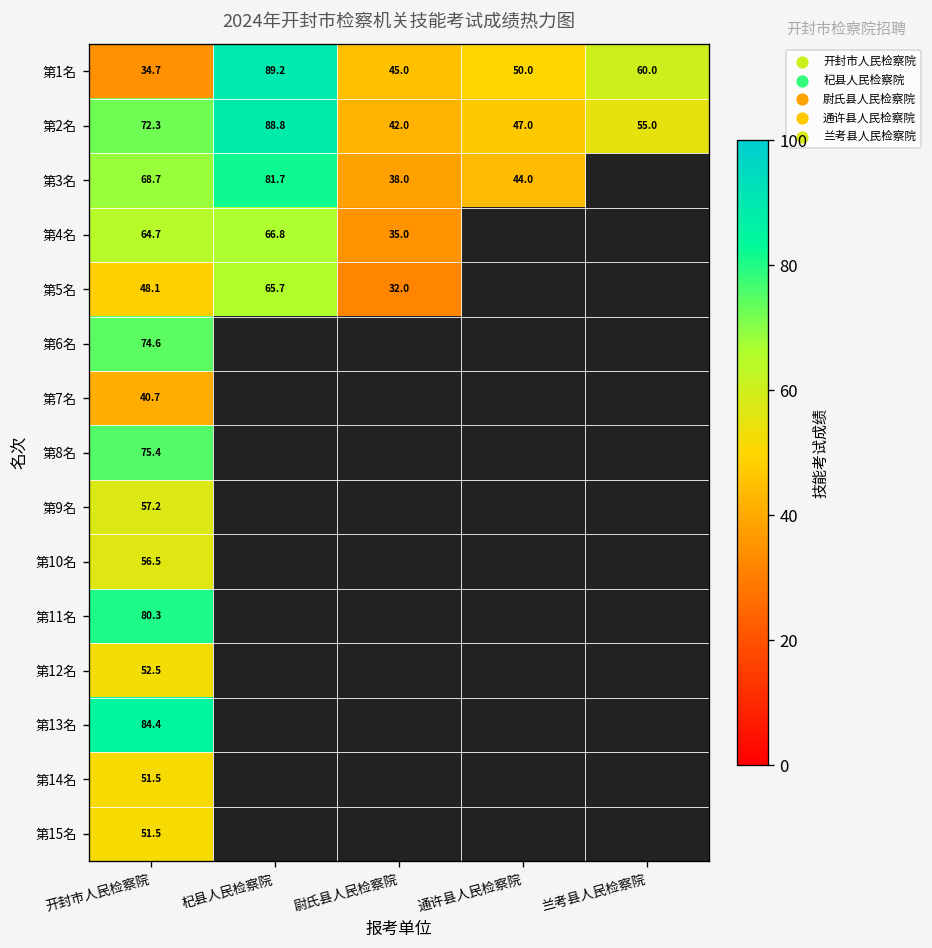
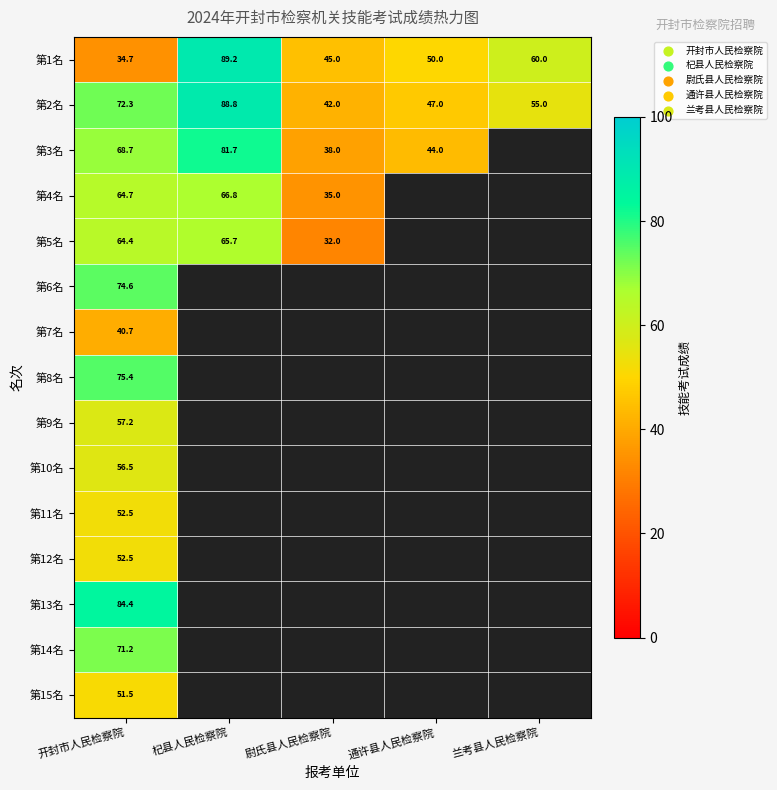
  {
    "第1名": {
      "开封市人民检察院": 34.7,
      "杞县人民检察院": 89.2,
      "尉氏县人民检察院": 45.0,
      "通许县人民检察院": 50.0,
      "兰考县人民检察院": 60.0
    },
    "第2名": {
      "开封市人民检察院": 72.3,
      "杞县人民检察院": 88.8,
      "尉氏县人民检察院": 42.0,
      "通许县人民检察院": 47.0,
      "兰考县人民检察院": 55.0
    },
    "第3名": {
      "开封市人民检察院": 68.7,
      "杞县人民检察院": 81.7,
      "尉氏县人民检察院": 38.0,
      "通许县人民检察院": 44.0
    },
    "第4名": {
      "开封市人民检察院": 64.7,
      "杞县人民检察院": 66.8,
      "尉氏县人民检察院": 35.0
    },
    "第5名": {
-     "开封市人民检察院": 48.1,
+     "开封市人民检察院": 64.4,
      "杞县人民检察院": 65.7,
      "尉氏县人民检察院": 32.0
    },
    "第6名": {
      "开封市人民检察院": 74.6
    },
    "第7名": {
      "开封市人民检察院": 40.7
    },
    "第8名": {
      "开封市人民检察院": 75.4
    },
    "第9名": {
      "开封市人民检察院": 57.2
    },
    "第10名": {
      "开封市人民检察院": 56.5
    },
    "第11名": {
-     "开封市人民检察院": 80.3
+     "开封市人民检察院": 52.5
    },
    "第12名": {
      "开封市人民检察院": 52.5
    },
    "第13名": {
      "开封市人民检察院": 84.4
    },
    "第14名": {
-     "开封市人民检察院": 51.5
+     "开封市人民检察院": 71.2
    },
    "第15名": {
      "开封市人民检察院": 51.5
    }
  }
